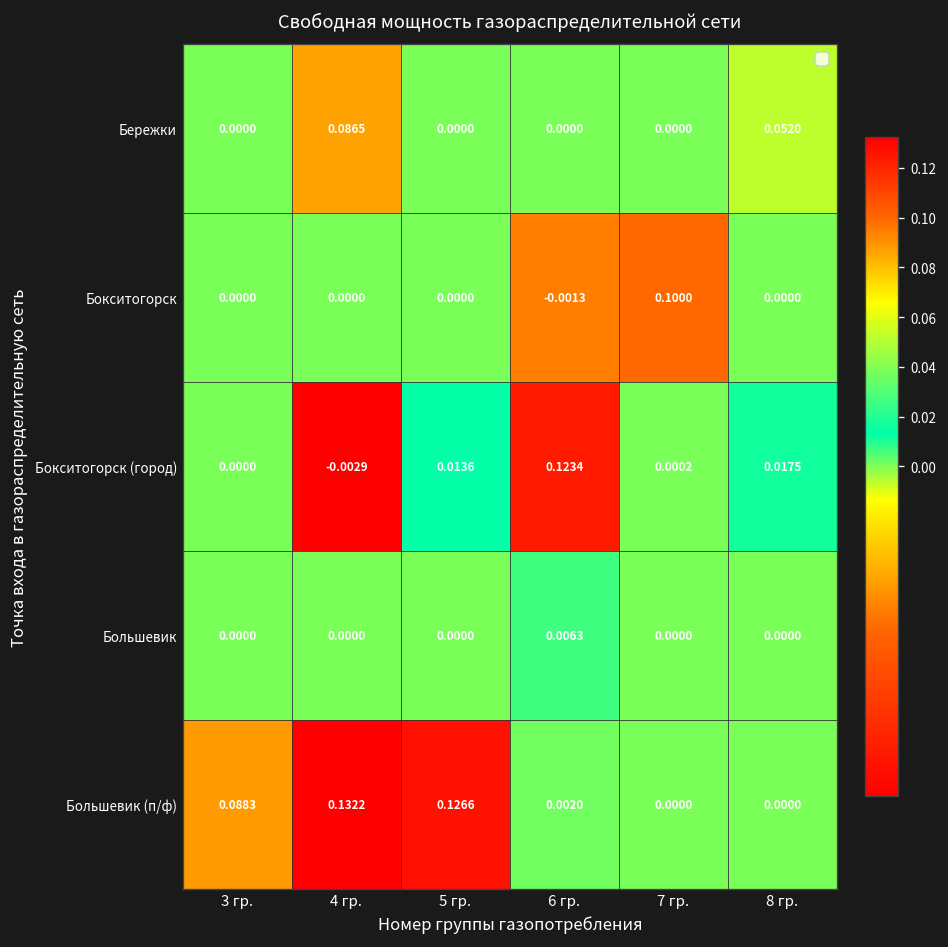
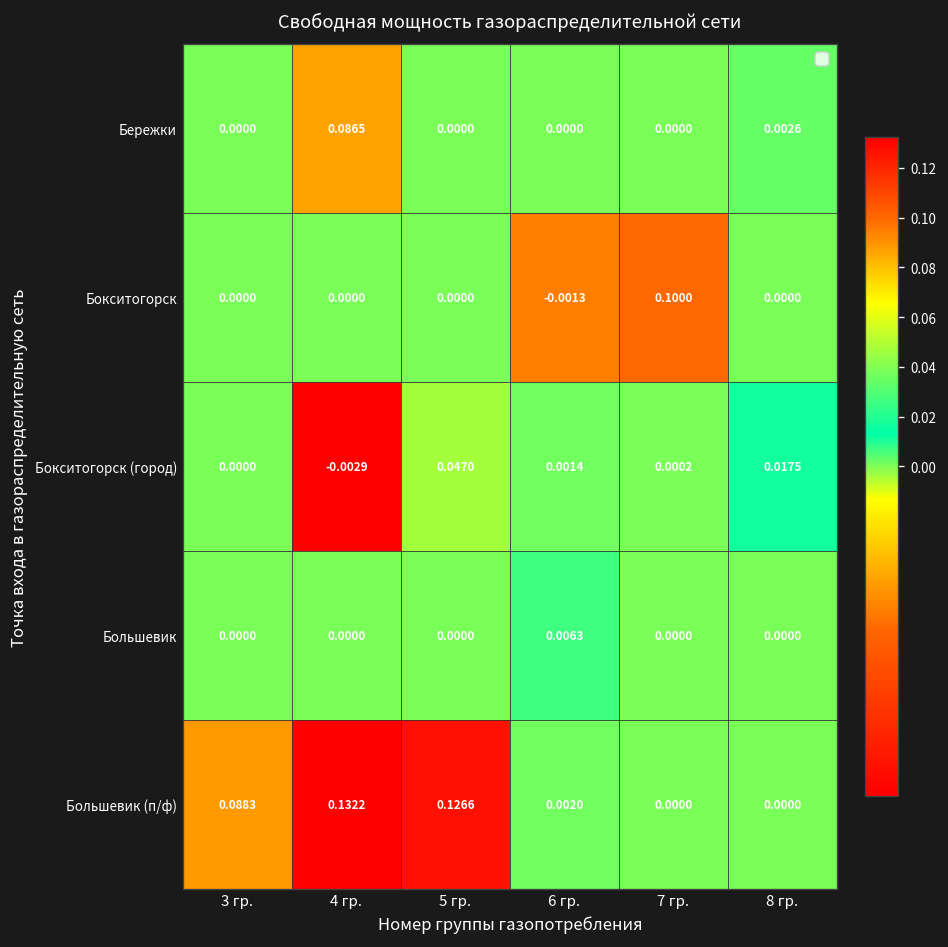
  {
    "Бережки": {
      "3 гр.": 0.0000,
      "4 гр.": 0.0865,
      "5 гр.": 0.0000,
      "6 гр.": 0.0000,
      "7 гр.": 0.0000,
-     "8 гр.": 0.0520
+     "8 гр.": 0.0026
    },
    "Бокситогорск": {
      "3 гр.": 0.0000,
      "4 гр.": 0.0000,
      "5 гр.": 0.0000,
      "6 гр.": -0.0013,
      "7 гр.": 0.1000,
      "8 гр.": 0.0000
    },
    "Бокситогорск (город)": {
      "3 гр.": 0.0000,
      "4 гр.": -0.0029,
-     "5 гр.": 0.0136,
-     "6 гр.": 0.1234,
+     "5 гр.": 0.0470,
+     "6 гр.": 0.0014,
      "7 гр.": 0.0002,
      "8 гр.": 0.0175
    },
    "Большевик": {
      "3 гр.": 0.0000,
      "4 гр.": 0.0000,
      "5 гр.": 0.0000,
      "6 гр.": 0.0063,
      "7 гр.": 0.0000,
      "8 гр.": 0.0000
    },
    "Большевик (п/ф)": {
      "3 гр.": 0.0883,
      "4 гр.": 0.1322,
      "5 гр.": 0.1266,
      "6 гр.": 0.0020,
      "7 гр.": 0.0000,
      "8 гр.": 0.0000
    }
  }
